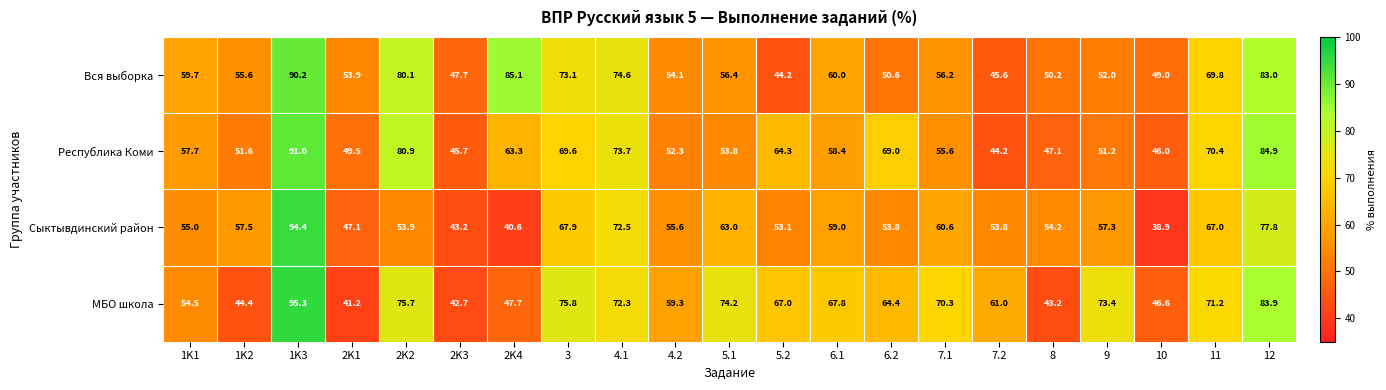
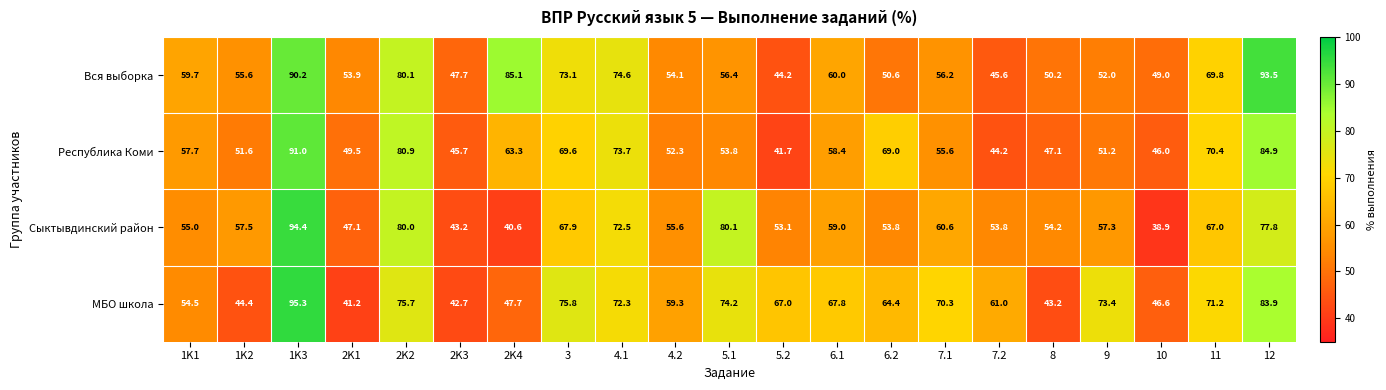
  {
    "Вся выборка": {
      "1K1": 59.7,
      "1K2": 55.6,
      "1K3": 90.2,
      "2K1": 53.9,
      "2K2": 80.1,
      "2K3": 47.7,
      "2K4": 85.1,
      "3": 73.1,
      "4.1": 74.6,
      "4.2": 54.1,
      "5.1": 56.4,
      "5.2": 44.2,
      "6.1": 60.0,
      "6.2": 50.6,
      "7.1": 56.2,
      "7.2": 45.6,
      "8": 50.2,
      "9": 52.0,
      "10": 49.0,
      "11": 69.8,
-     "12": 83.0
+     "12": 93.5
    },
    "Республика Коми": {
      "1K1": 57.7,
      "1K2": 51.6,
      "1K3": 91.0,
      "2K1": 49.5,
      "2K2": 80.9,
      "2K3": 45.7,
      "2K4": 63.3,
      "3": 69.6,
      "4.1": 73.7,
      "4.2": 52.3,
      "5.1": 53.8,
-     "5.2": 64.3,
+     "5.2": 41.7,
      "6.1": 58.4,
      "6.2": 69.0,
      "7.1": 55.6,
      "7.2": 44.2,
      "8": 47.1,
      "9": 51.2,
      "10": 46.0,
      "11": 70.4,
      "12": 84.9
    },
    "Сыктывдинский район": {
      "1K1": 55.0,
      "1K2": 57.5,
      "1K3": 94.4,
      "2K1": 47.1,
-     "2K2": 53.9,
+     "2K2": 80.0,
      "2K3": 43.2,
      "2K4": 40.6,
      "3": 67.9,
      "4.1": 72.5,
      "4.2": 55.6,
-     "5.1": 63.0,
+     "5.1": 80.1,
      "5.2": 53.1,
      "6.1": 59.0,
      "6.2": 53.8,
      "7.1": 60.6,
      "7.2": 53.8,
      "8": 54.2,
      "9": 57.3,
      "10": 38.9,
      "11": 67.0,
      "12": 77.8
    },
    "МБО школа": {
      "1K1": 54.5,
      "1K2": 44.4,
      "1K3": 95.3,
      "2K1": 41.2,
      "2K2": 75.7,
      "2K3": 42.7,
      "2K4": 47.7,
      "3": 75.8,
      "4.1": 72.3,
      "4.2": 59.3,
      "5.1": 74.2,
      "5.2": 67.0,
      "6.1": 67.8,
      "6.2": 64.4,
      "7.1": 70.3,
      "7.2": 61.0,
      "8": 43.2,
      "9": 73.4,
      "10": 46.6,
      "11": 71.2,
      "12": 83.9
    }
  }
